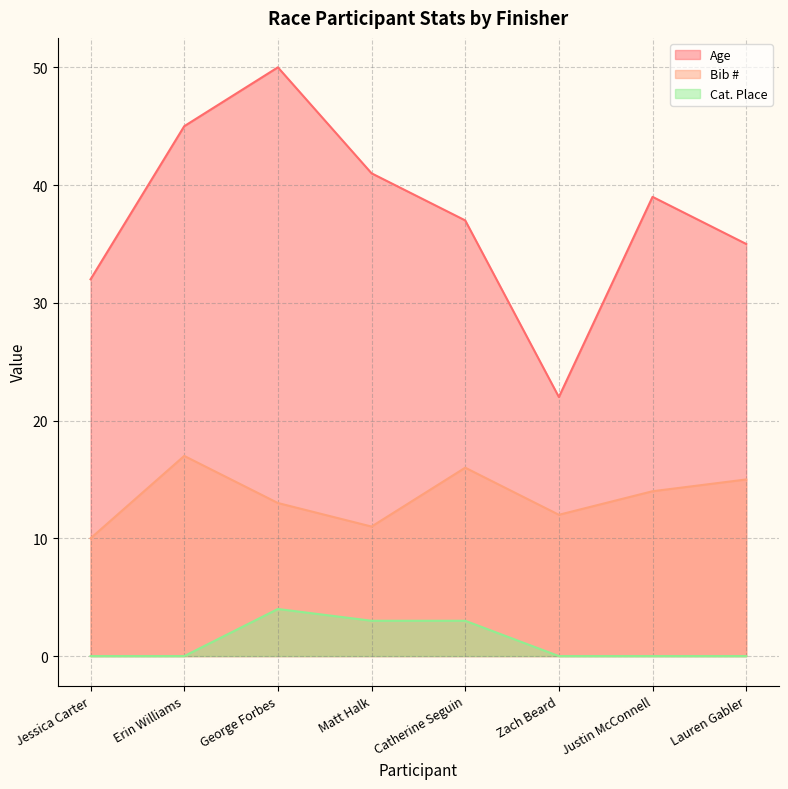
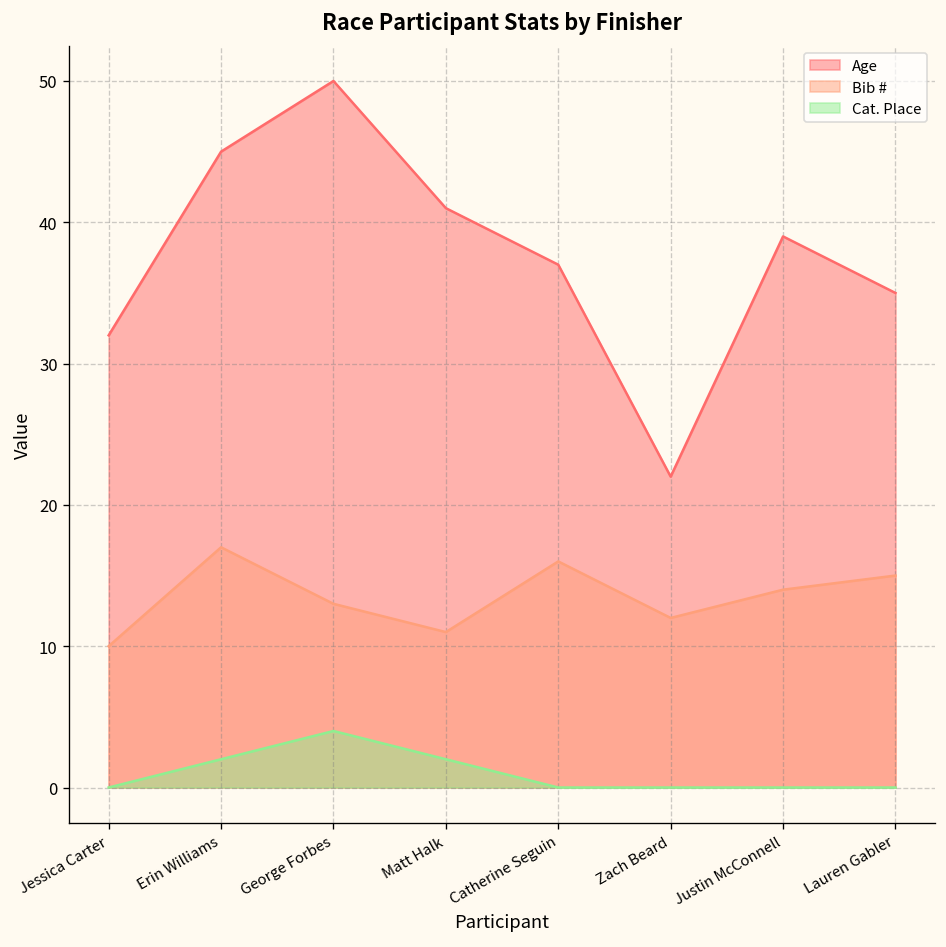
  {
    "Cat. Place": {
      "Jessica Carter": 0,
-     "Erin Williams": 0,
+     "Erin Williams": 2,
      "George Forbes": 4,
-     "Matt Halk": 3,
-     "Catherine Seguin": 3,
+     "Matt Halk": 2,
+     "Catherine Seguin": 0,
      "Zach Beard": 0,
      "Justin McConnell": 0,
      "Lauren Gabler": 0
    }
  }
